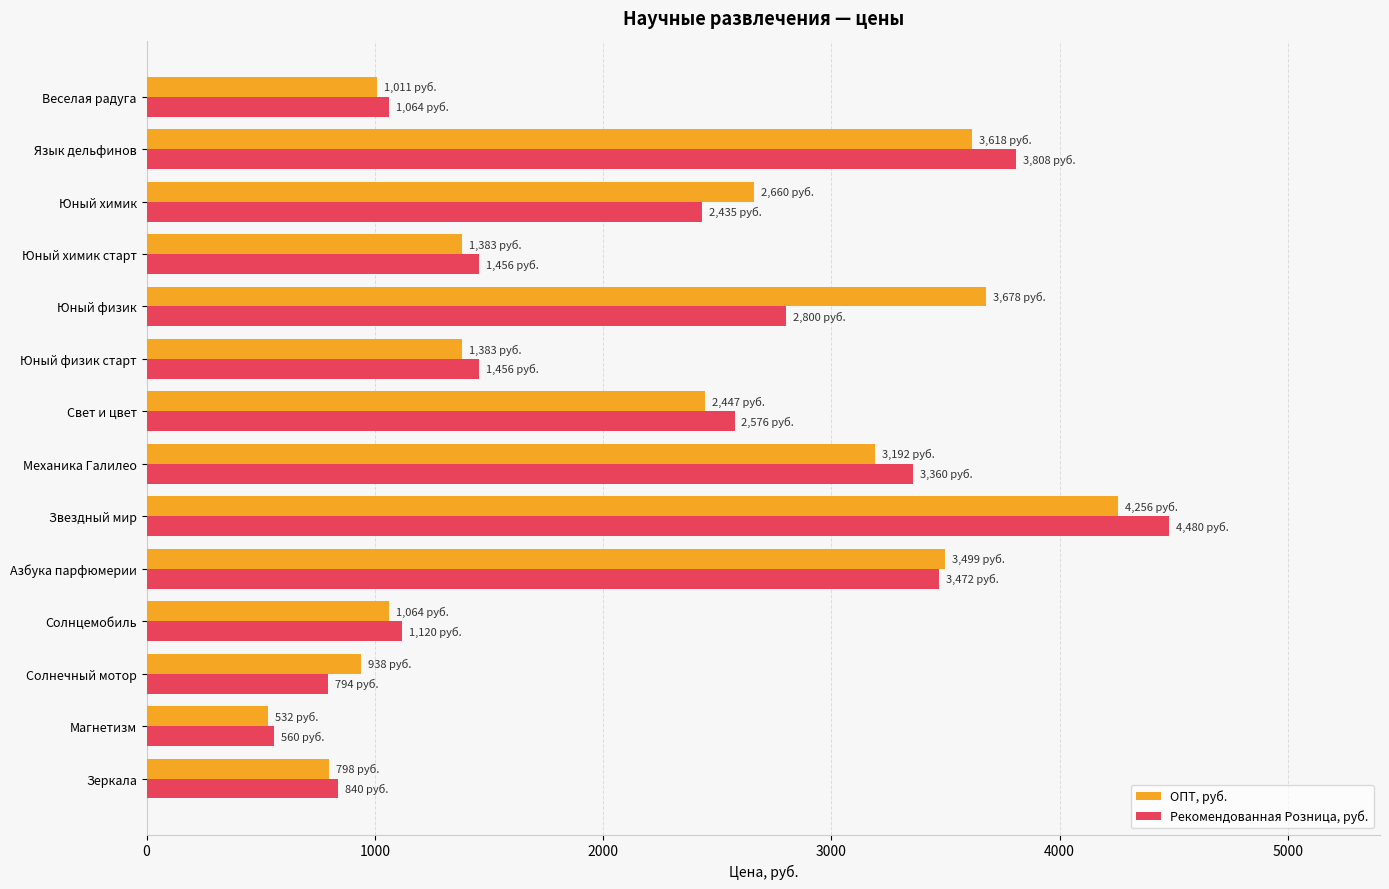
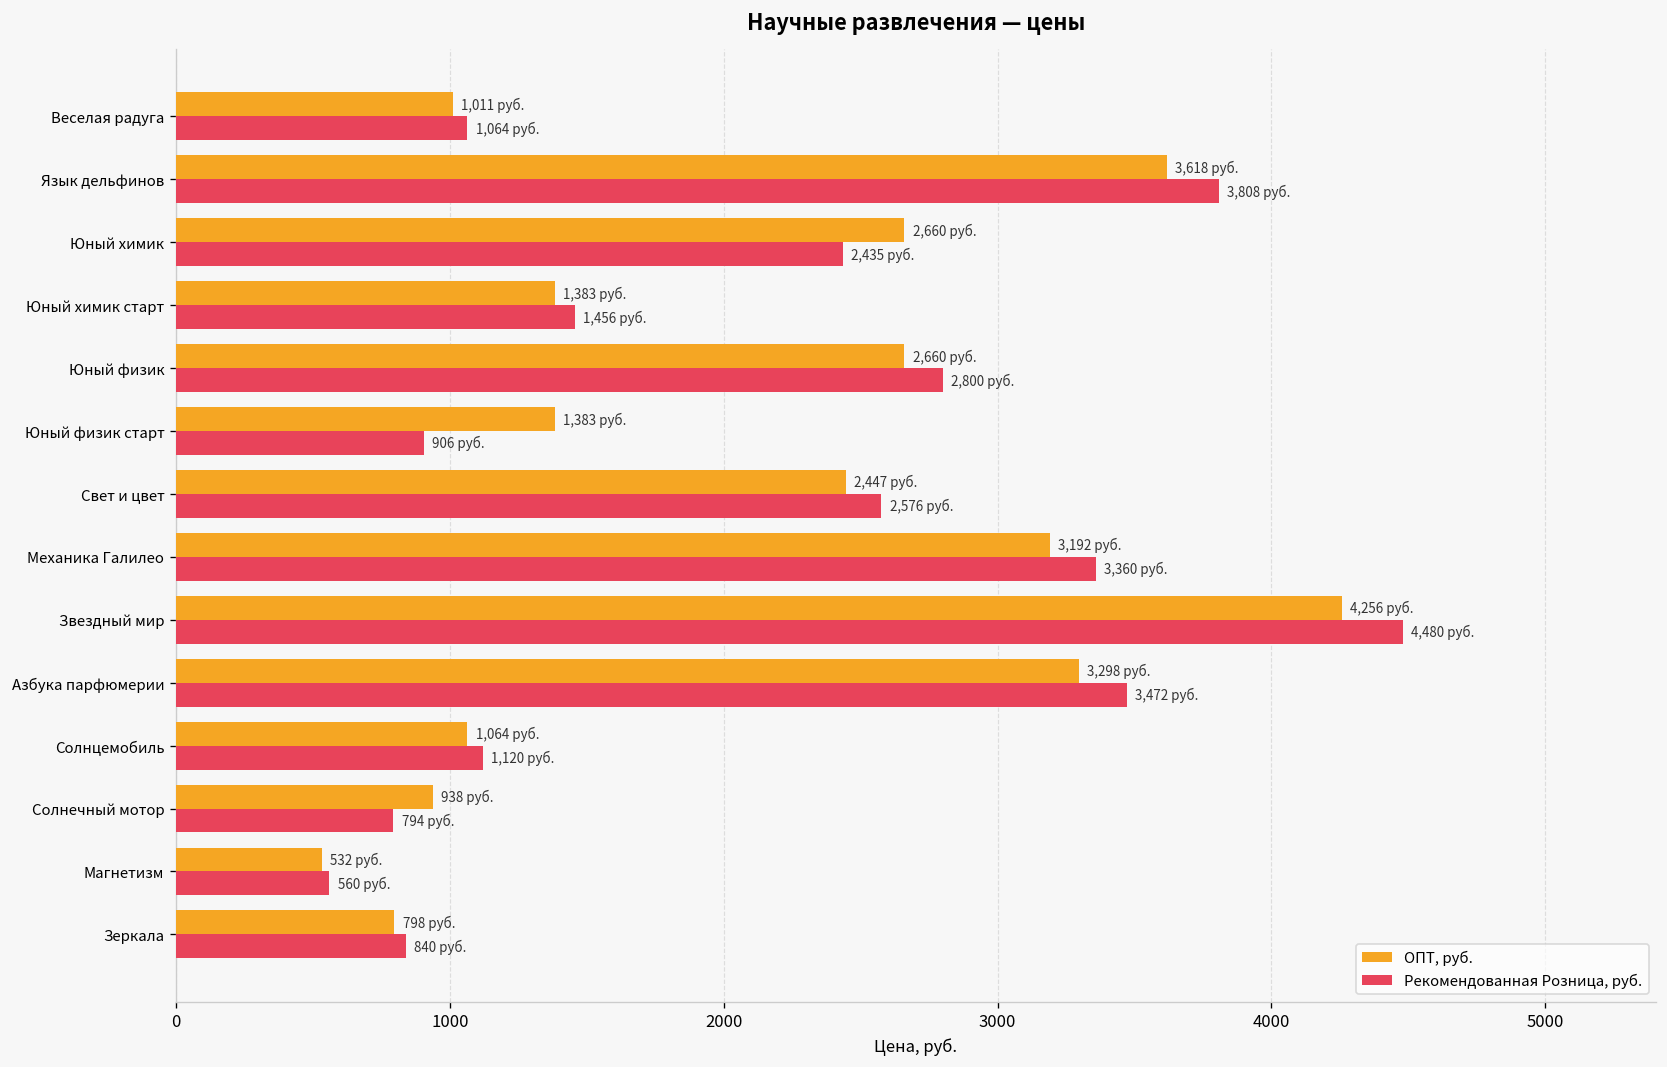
  {
    "ОПТ, руб.": {
      "Веселая радуга": "1,011",
      "Язык дельфинов": "3,618",
      "Юный химик": "2,660",
      "Юный химик старт": "1,383",
-     "Юный физик": "3,678",
+     "Юный физик": "2,660",
      "Юный физик старт": "1,383",
      "Свет и цвет": "2,447",
      "Механика Галилео": "3,192",
      "Звездный мир": "4,256",
-     "Азбука парфюмерии": "3,499",
+     "Азбука парфюмерии": "3,298",
      "Солнцемобиль": "1,064",
      "Солнечный мотор": "938",
      "Магнетизм": "532",
      "Зеркала": "798"
    },
    "Рекомендованная Розница, руб.": {
      "Веселая радуга": "1,064",
      "Язык дельфинов": "3,808",
      "Юный химик": "2,435",
      "Юный химик старт": "1,456",
      "Юный физик": "2,800",
-     "Юный физик старт": "1,456",
+     "Юный физик старт": "906",
      "Свет и цвет": "2,576",
      "Механика Галилео": "3,360",
      "Звездный мир": "4,480",
      "Азбука парфюмерии": "3,472",
      "Солнцемобиль": "1,120",
      "Солнечный мотор": "794",
      "Магнетизм": "560",
      "Зеркала": "840"
    }
  }
